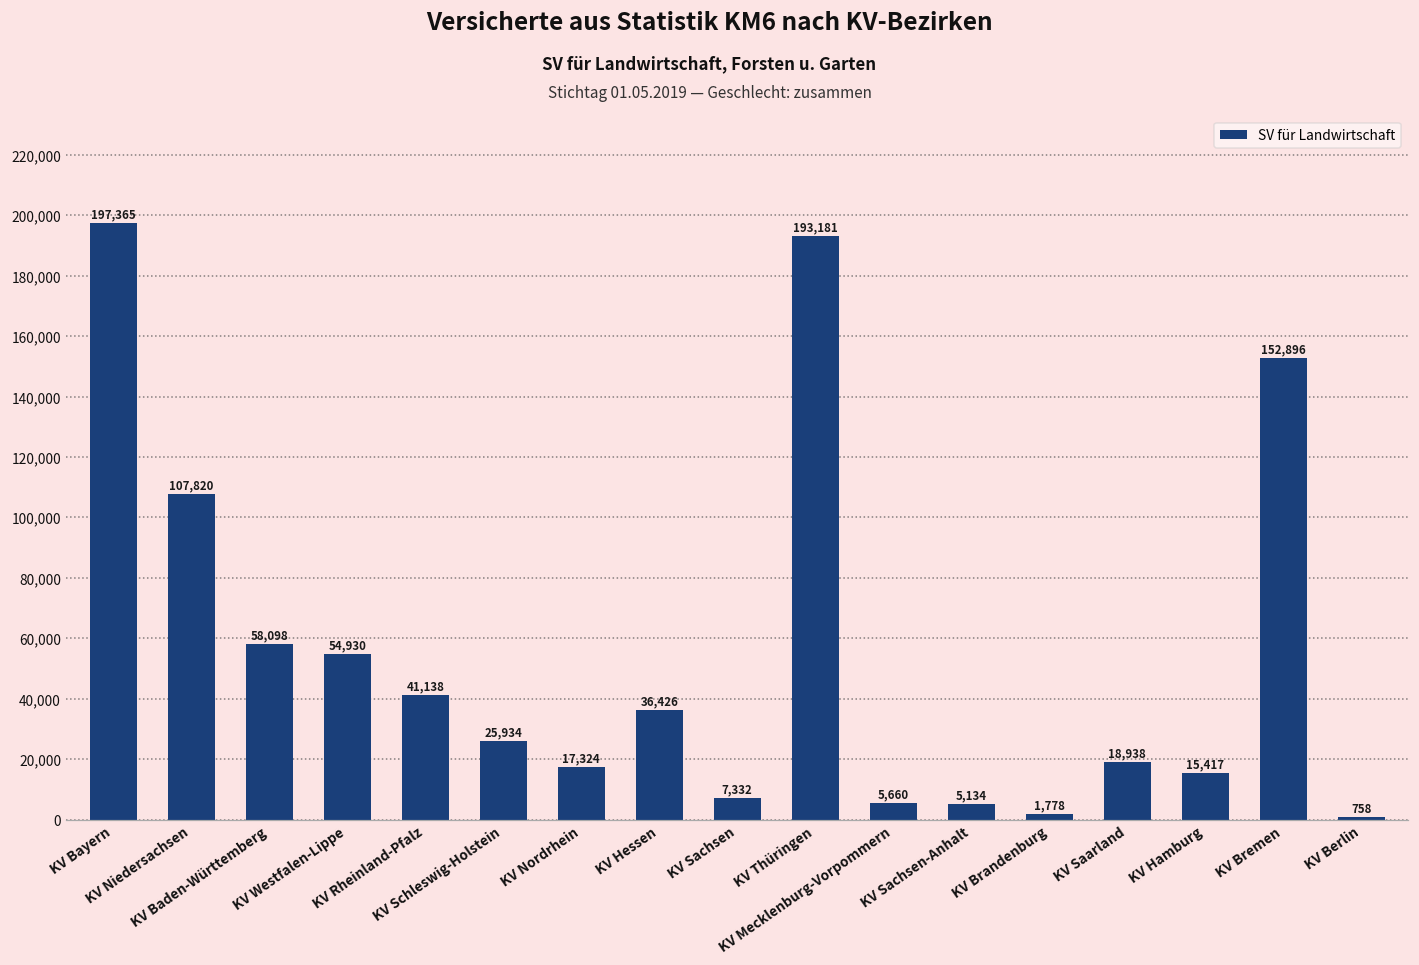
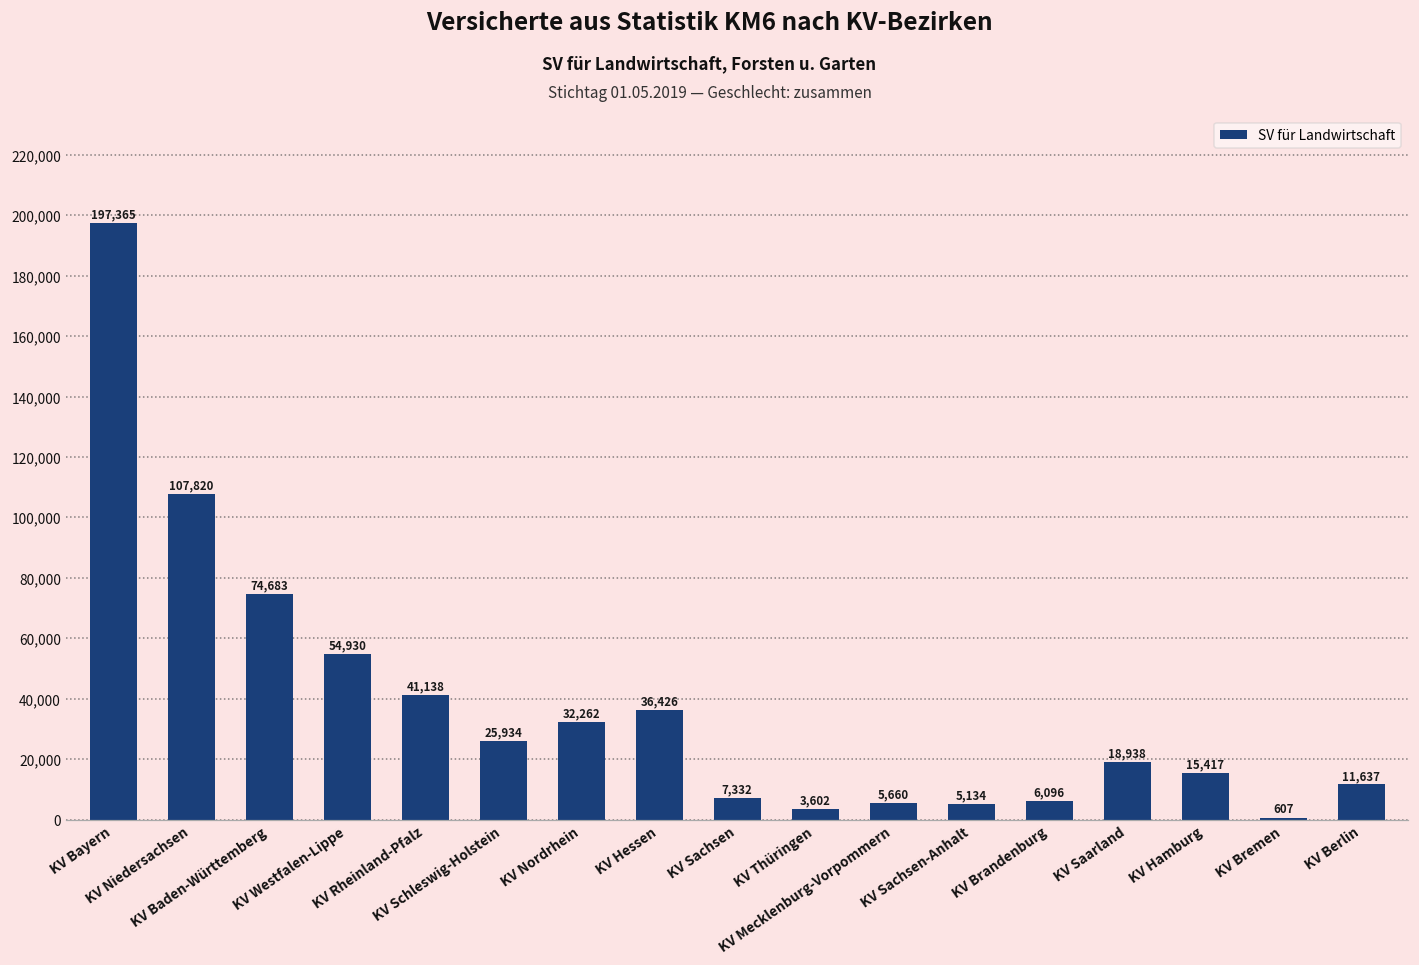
  {
    "KV Bayern": "197,365",
    "KV Niedersachsen": "107,820",
-   "KV Baden-Württemberg": "58,098",
+   "KV Baden-Württemberg": "74,683",
    "KV Westfalen-Lippe": "54,930",
    "KV Rheinland-Pfalz": "41,138",
    "KV Schleswig-Holstein": "25,934",
-   "KV Nordrhein": "17,324",
+   "KV Nordrhein": "32,262",
    "KV Hessen": "36,426",
    "KV Sachsen": "7,332",
-   "KV Thüringen": "193,181",
+   "KV Thüringen": "3,602",
    "KV Mecklenburg-Vorpommern": "5,660",
    "KV Sachsen-Anhalt": "5,134",
-   "KV Brandenburg": "1,778",
+   "KV Brandenburg": "6,096",
    "KV Saarland": "18,938",
    "KV Hamburg": "15,417",
-   "KV Bremen": "152,896",
-   "KV Berlin": "758"
+   "KV Bremen": "607",
+   "KV Berlin": "11,637"
  }
